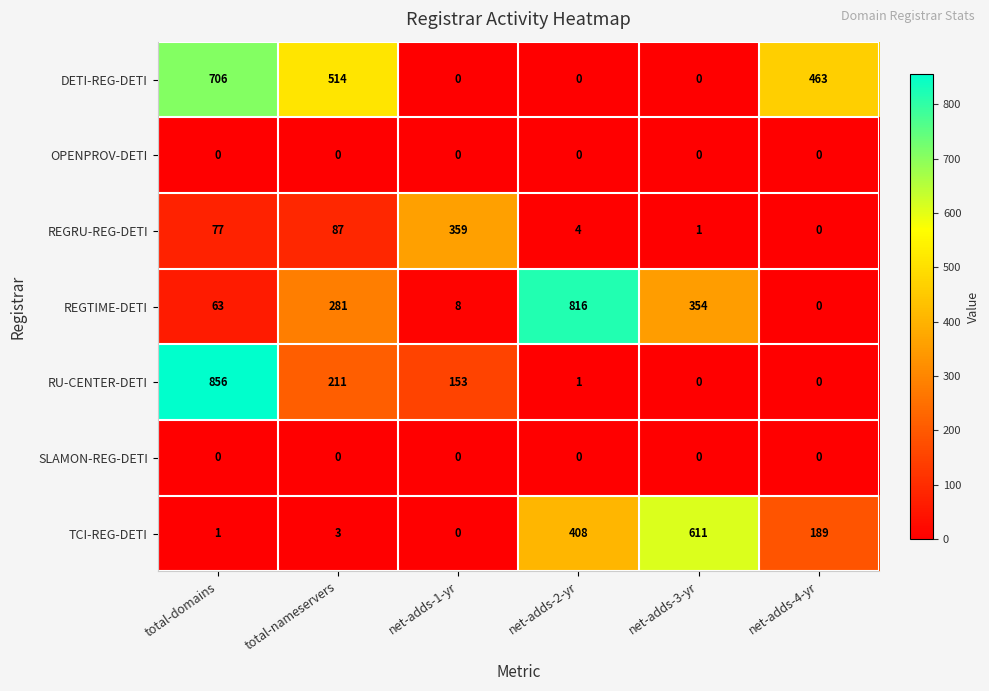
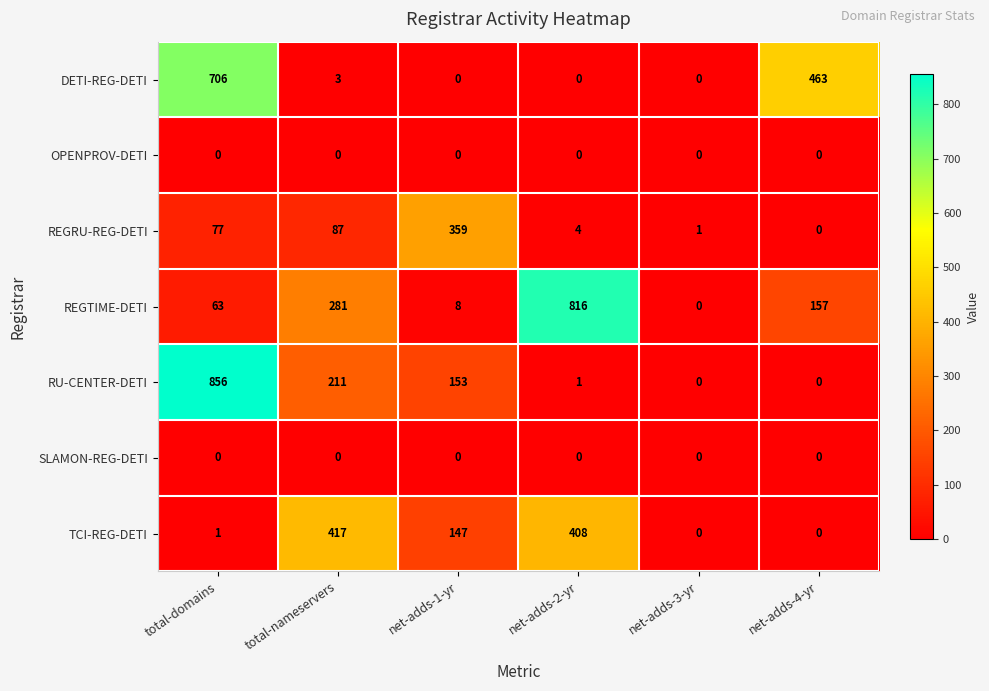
  {
    "DETI-REG-DETI": {
      "total-domains": 706,
-     "total-nameservers": 514,
+     "total-nameservers": 3,
      "net-adds-1-yr": 0,
      "net-adds-2-yr": 0,
      "net-adds-3-yr": 0,
      "net-adds-4-yr": 463
    },
    "OPENPROV-DETI": {
      "total-domains": 0,
      "total-nameservers": 0,
      "net-adds-1-yr": 0,
      "net-adds-2-yr": 0,
      "net-adds-3-yr": 0,
      "net-adds-4-yr": 0
    },
    "REGRU-REG-DETI": {
      "total-domains": 77,
      "total-nameservers": 87,
      "net-adds-1-yr": 359,
      "net-adds-2-yr": 4,
      "net-adds-3-yr": 1,
      "net-adds-4-yr": 0
    },
    "REGTIME-DETI": {
      "total-domains": 63,
      "total-nameservers": 281,
      "net-adds-1-yr": 8,
      "net-adds-2-yr": 816,
-     "net-adds-3-yr": 354,
-     "net-adds-4-yr": 0
+     "net-adds-3-yr": 0,
+     "net-adds-4-yr": 157
    },
    "RU-CENTER-DETI": {
      "total-domains": 856,
      "total-nameservers": 211,
      "net-adds-1-yr": 153,
      "net-adds-2-yr": 1,
      "net-adds-3-yr": 0,
      "net-adds-4-yr": 0
    },
    "SLAMON-REG-DETI": {
      "total-domains": 0,
      "total-nameservers": 0,
      "net-adds-1-yr": 0,
      "net-adds-2-yr": 0,
      "net-adds-3-yr": 0,
      "net-adds-4-yr": 0
    },
    "TCI-REG-DETI": {
      "total-domains": 1,
-     "total-nameservers": 3,
-     "net-adds-1-yr": 0,
+     "total-nameservers": 417,
+     "net-adds-1-yr": 147,
      "net-adds-2-yr": 408,
-     "net-adds-3-yr": 611,
-     "net-adds-4-yr": 189
+     "net-adds-3-yr": 0,
+     "net-adds-4-yr": 0
    }
  }
